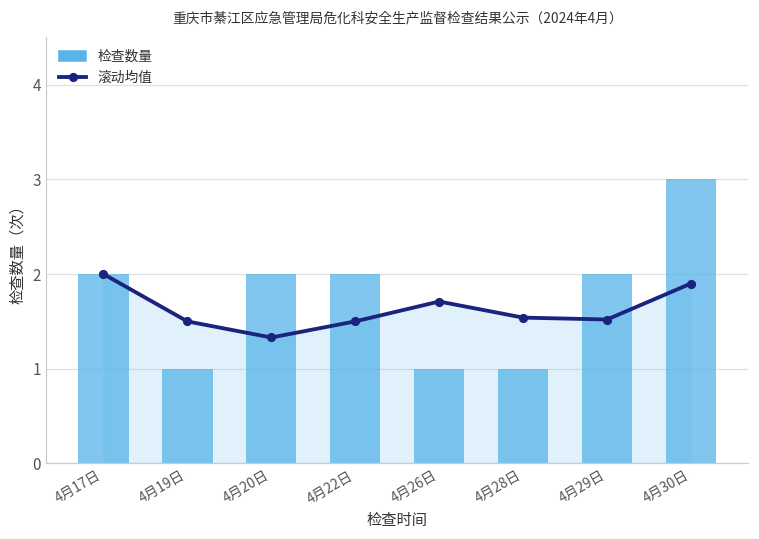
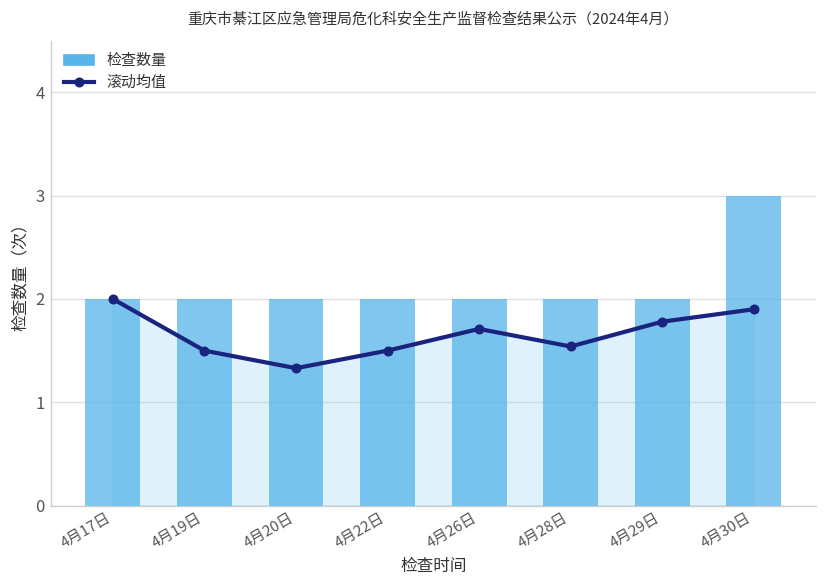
  {
    "滚动均值": {
      "4月17日": 2.0,
      "4月19日": 1.5,
      "4月20日": 1.3,
      "4月22日": 1.5,
      "4月26日": 1.7,
      "4月28日": 1.5,
-     "4月29日": 1.5,
+     "4月29日": 1.8,
      "4月30日": 1.9
    },
    "检查数量": {
      "4月17日": 2,
-     "4月19日": 1,
+     "4月19日": 2,
      "4月20日": 2,
      "4月22日": 2,
-     "4月26日": 1,
-     "4月28日": 1,
+     "4月26日": 2,
+     "4月28日": 2,
      "4月29日": 2,
      "4月30日": 3
    }
  }
